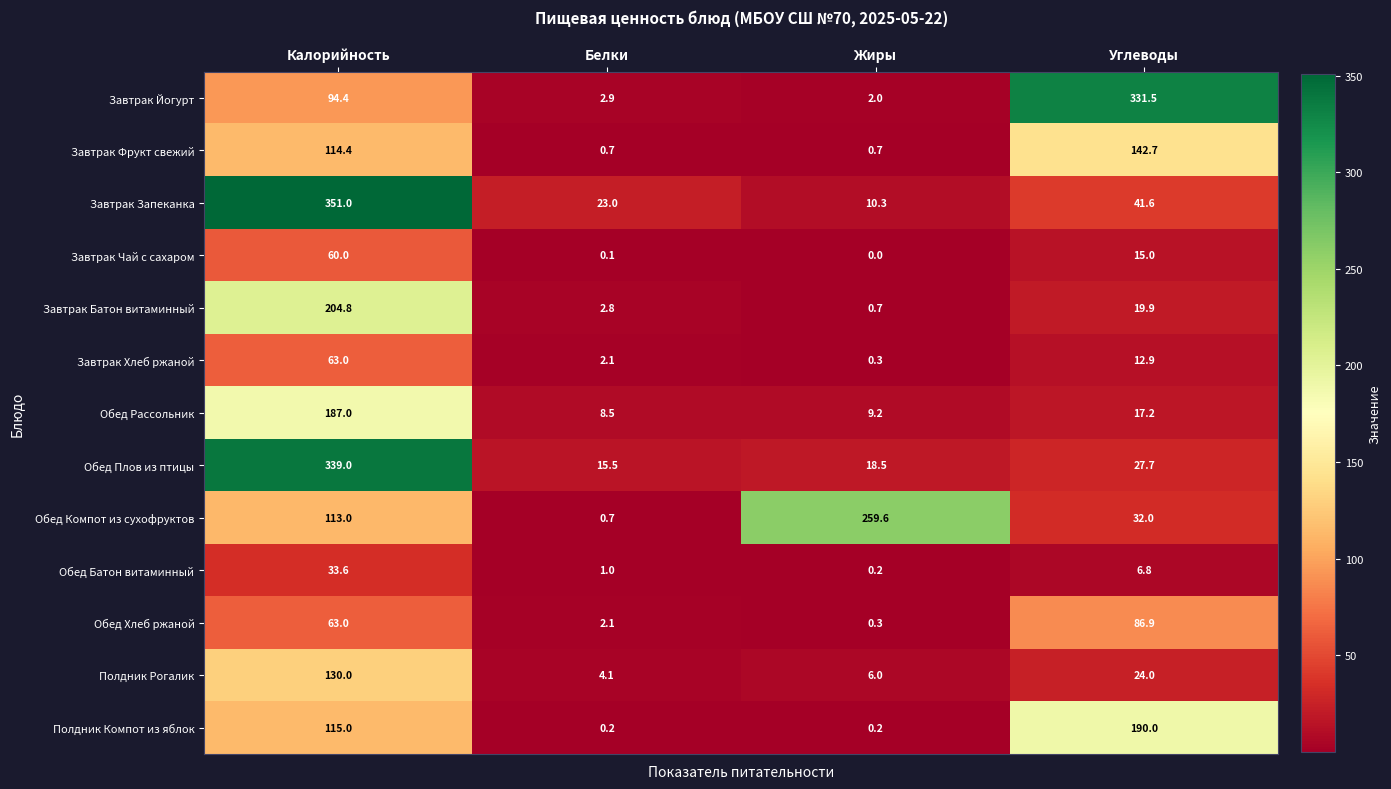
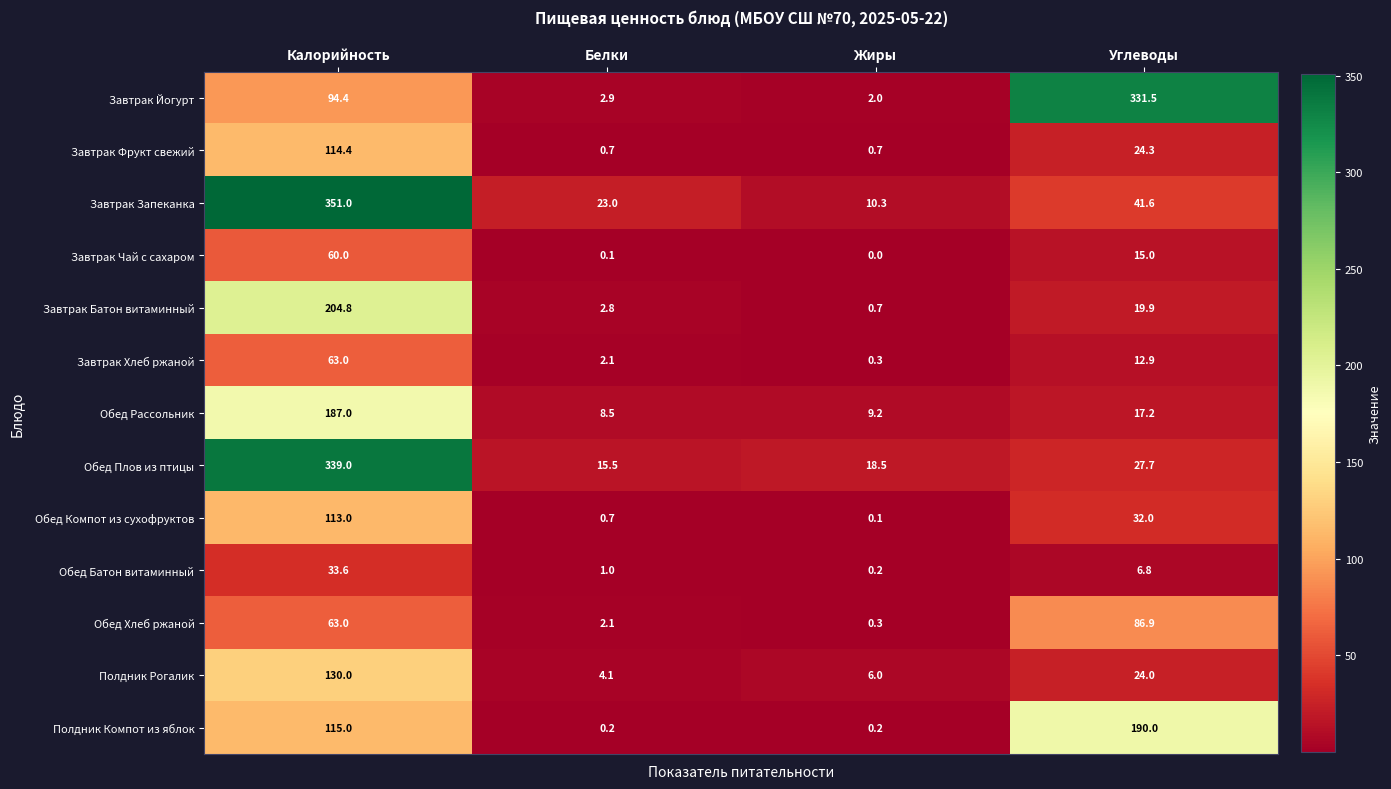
  {
    "Завтрак Йогурт": {
      "Калорийность": 94.4,
      "Белки": 2.9,
      "Жиры": 2.0,
      "Углеводы": 331.5
    },
    "Завтрак Фрукт свежий": {
      "Калорийность": 114.4,
      "Белки": 0.7,
      "Жиры": 0.7,
-     "Углеводы": 142.7
+     "Углеводы": 24.3
    },
    "Завтрак Запеканка": {
      "Калорийность": 351.0,
      "Белки": 23.0,
      "Жиры": 10.3,
      "Углеводы": 41.6
    },
    "Завтрак Чай с сахаром": {
      "Калорийность": 60.0,
      "Белки": 0.1,
      "Жиры": 0.0,
      "Углеводы": 15.0
    },
    "Завтрак Батон витаминный": {
      "Калорийность": 204.8,
      "Белки": 2.8,
      "Жиры": 0.7,
      "Углеводы": 19.9
    },
    "Завтрак Хлеб ржаной": {
      "Калорийность": 63.0,
      "Белки": 2.1,
      "Жиры": 0.3,
      "Углеводы": 12.9
    },
    "Обед Рассольник": {
      "Калорийность": 187.0,
      "Белки": 8.5,
      "Жиры": 9.2,
      "Углеводы": 17.2
    },
    "Обед Плов из птицы": {
      "Калорийность": 339.0,
      "Белки": 15.5,
      "Жиры": 18.5,
      "Углеводы": 27.7
    },
    "Обед Компот из сухофруктов": {
      "Калорийность": 113.0,
      "Белки": 0.7,
-     "Жиры": 259.6,
+     "Жиры": 0.1,
      "Углеводы": 32.0
    },
    "Обед Батон витаминный": {
      "Калорийность": 33.6,
      "Белки": 1.0,
      "Жиры": 0.2,
      "Углеводы": 6.8
    },
    "Обед Хлеб ржаной": {
      "Калорийность": 63.0,
      "Белки": 2.1,
      "Жиры": 0.3,
      "Углеводы": 86.9
    },
    "Полдник Рогалик": {
      "Калорийность": 130.0,
      "Белки": 4.1,
      "Жиры": 6.0,
      "Углеводы": 24.0
    },
    "Полдник Компот из яблок": {
      "Калорийность": 115.0,
      "Белки": 0.2,
      "Жиры": 0.2,
      "Углеводы": 190.0
    }
  }
